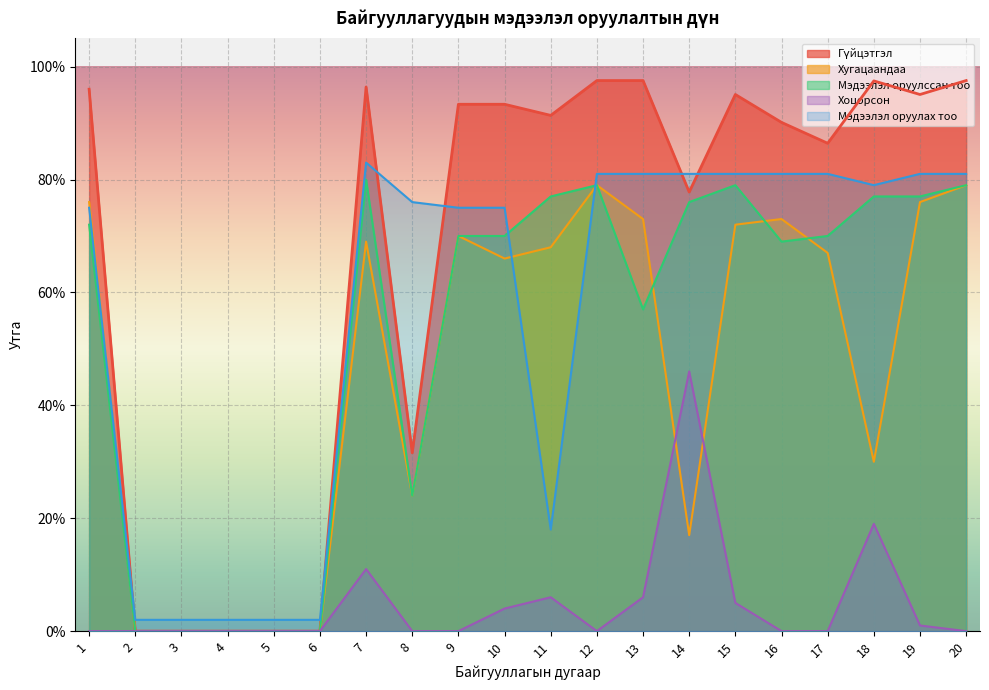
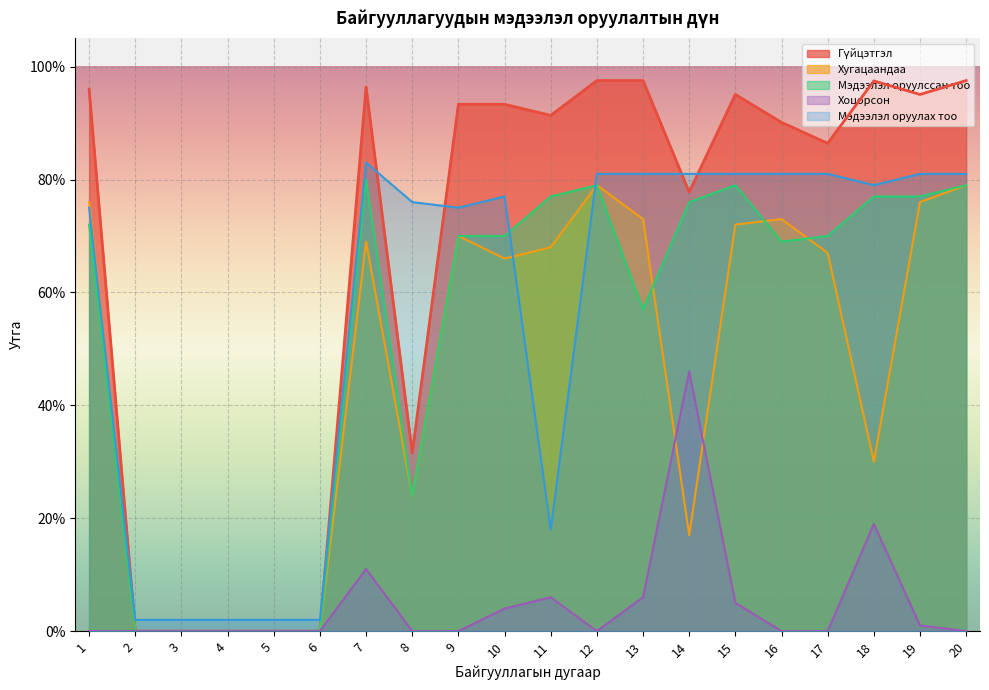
  {
    "Гүйцэтгэл": {
      "1": "96%",
      "7": "96%",
      "8": "32%",
      "9": "93%",
      "10": "93%",
      "11": "91%",
      "12": "98%",
      "13": "98%",
      "14": "78%",
      "15": "95%",
      "16": "90%",
      "17": "86%"
    },
    "Хугацаандaa": {
      "1": "76%",
      "7": "69%",
      "10": "66%",
      "11": "68%",
      "13": "73%",
      "14": "17%",
      "15": "72%",
      "16": "73%",
      "17": "67%",
      "18": "30%",
      "19": "76%"
    },
    "Мэдээлэл оруулcсан тоо": {
      "1": "72%",
      "7": "80%",
      "10": "70%",
      "11": "77%",
      "13": "57%",
      "14": "76%",
      "15": "79%",
      "16": "69%",
      "17": "70%",
      "18": "77%",
      "19": "77%"
    },
    "Хоцорсон": {
      "1": "0%",
      "7": "11%",
      "8": "0%",
      "9": "0%",
      "10": "4%",
      "11": "6%",
      "12": "0%",
      "13": "6%",
      "14": "46%",
      "15": "5%",
      "16": "0%",
      "17": "0%",
      "18": "19%",
      "19": "1%",
      "20": "0%"
    },
    "Мэдээлэл оруулах тоо": {
      "1": "75%",
      "2": "2%",
      "3": "2%",
      "4": "2%",
      "5": "2%",
      "6": "2%",
      "7": "83%",
      "8": "76%",
      "9": "75%",
-     "10": "75%",
+     "10": "77%",
      "11": "18%",
      "12": "81%",
      "13": "81%",
      "14": "81%",
      "15": "81%",
      "16": "81%",
      "17": "81%",
      "18": "79%",
      "19": "81%",
      "20": "81%"
    }
  }
